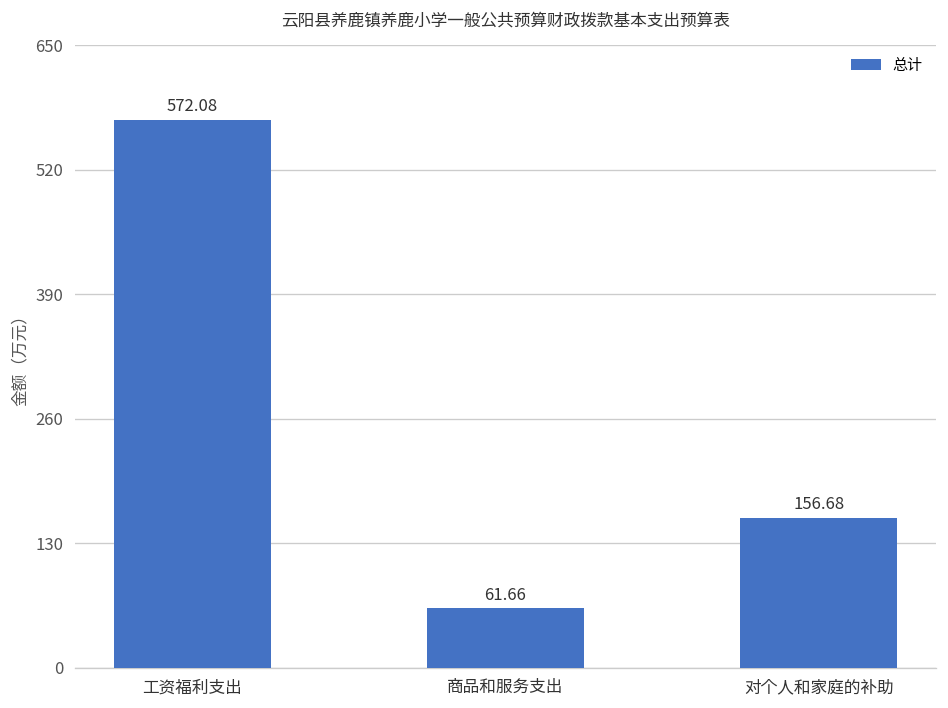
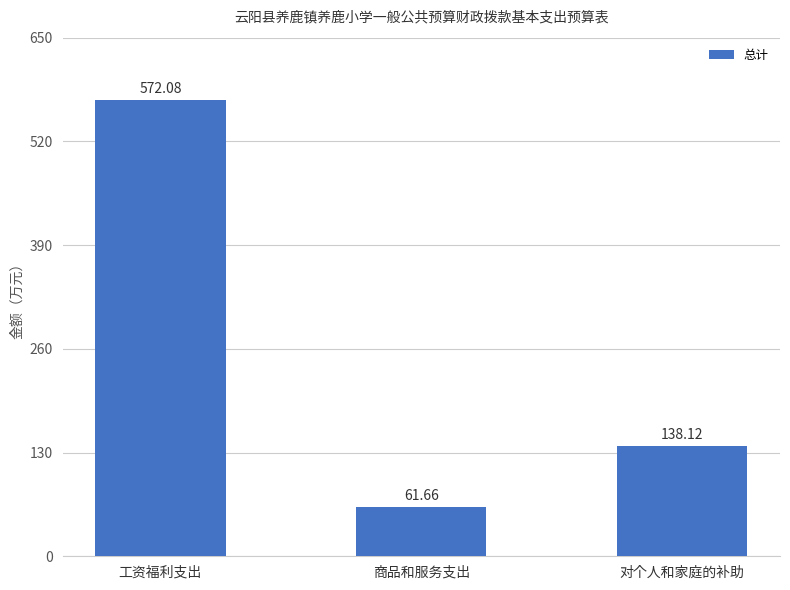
  {
    "工资福利支出": 572.08,
    "商品和服务支出": 61.66,
-   "对个人和家庭的补助": 156.68
+   "对个人和家庭的补助": 138.12
  }
